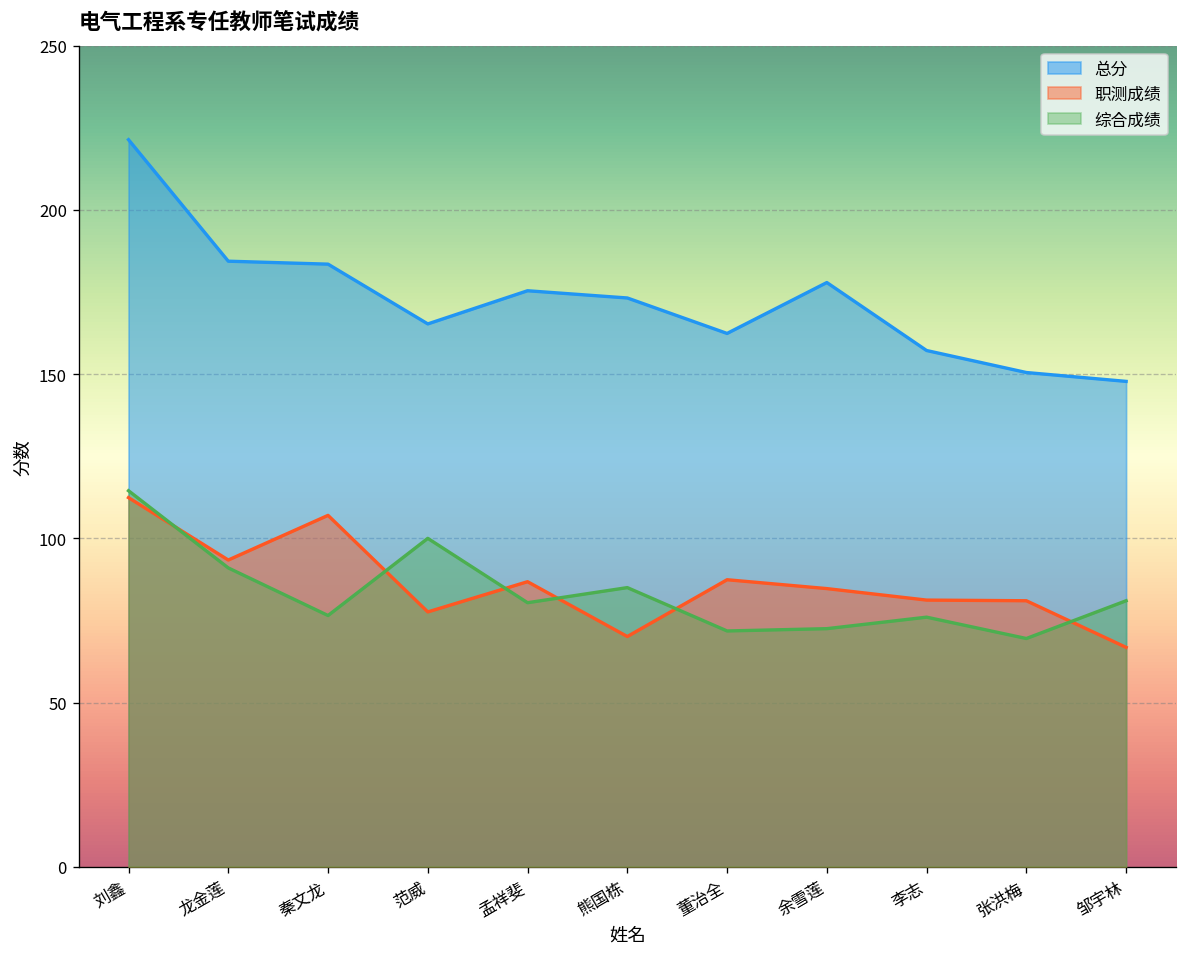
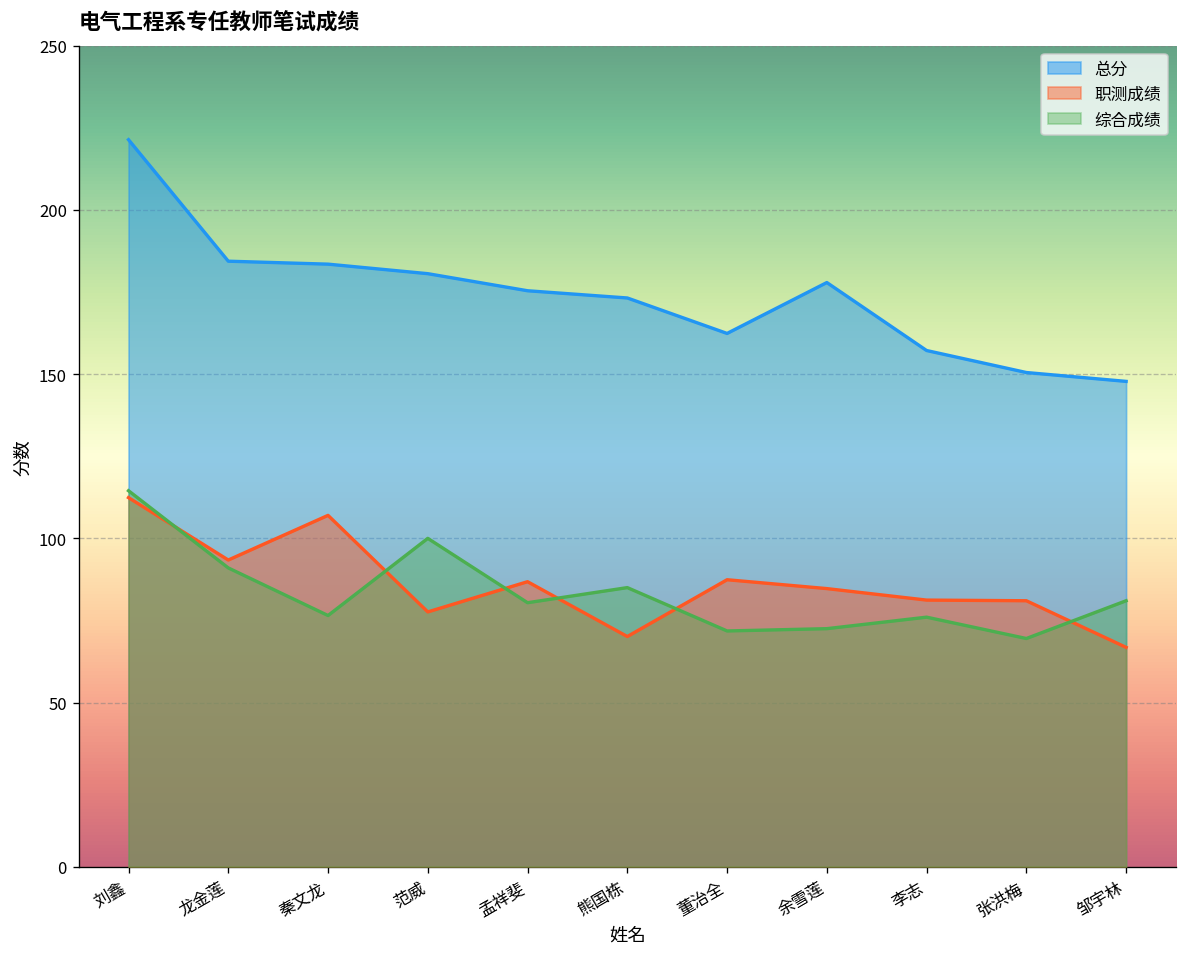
  {
    "总分": {
      "刘鑫": 221,
      "龙金莲": 184,
      "秦文龙": 184,
-     "范威": 165,
+     "范威": 181,
      "孟祥斐": 175,
      "熊国栋": 173,
      "董治全": 162,
      "余雪莲": 178,
      "李志": 157,
      "张洪梅": 151,
      "邹宇林": 148
    },
    "职测成绩": {
      "刘鑫": 112,
      "龙金莲": 93,
      "秦文龙": 107,
      "范威": 78,
      "孟祥斐": 87,
      "熊国栋": 70,
      "董治全": 87,
      "余雪莲": 85,
      "李志": 81,
      "张洪梅": 81,
      "邹宇林": 67
    },
    "综合成绩": {
      "刘鑫": 115,
      "龙金莲": 91,
      "秦文龙": 77,
      "范威": 100,
      "孟祥斐": 80,
      "熊国栋": 85,
      "董治全": 72,
      "余雪莲": 73,
      "李志": 76,
      "张洪梅": 70,
      "邹宇林": 81
    }
  }
